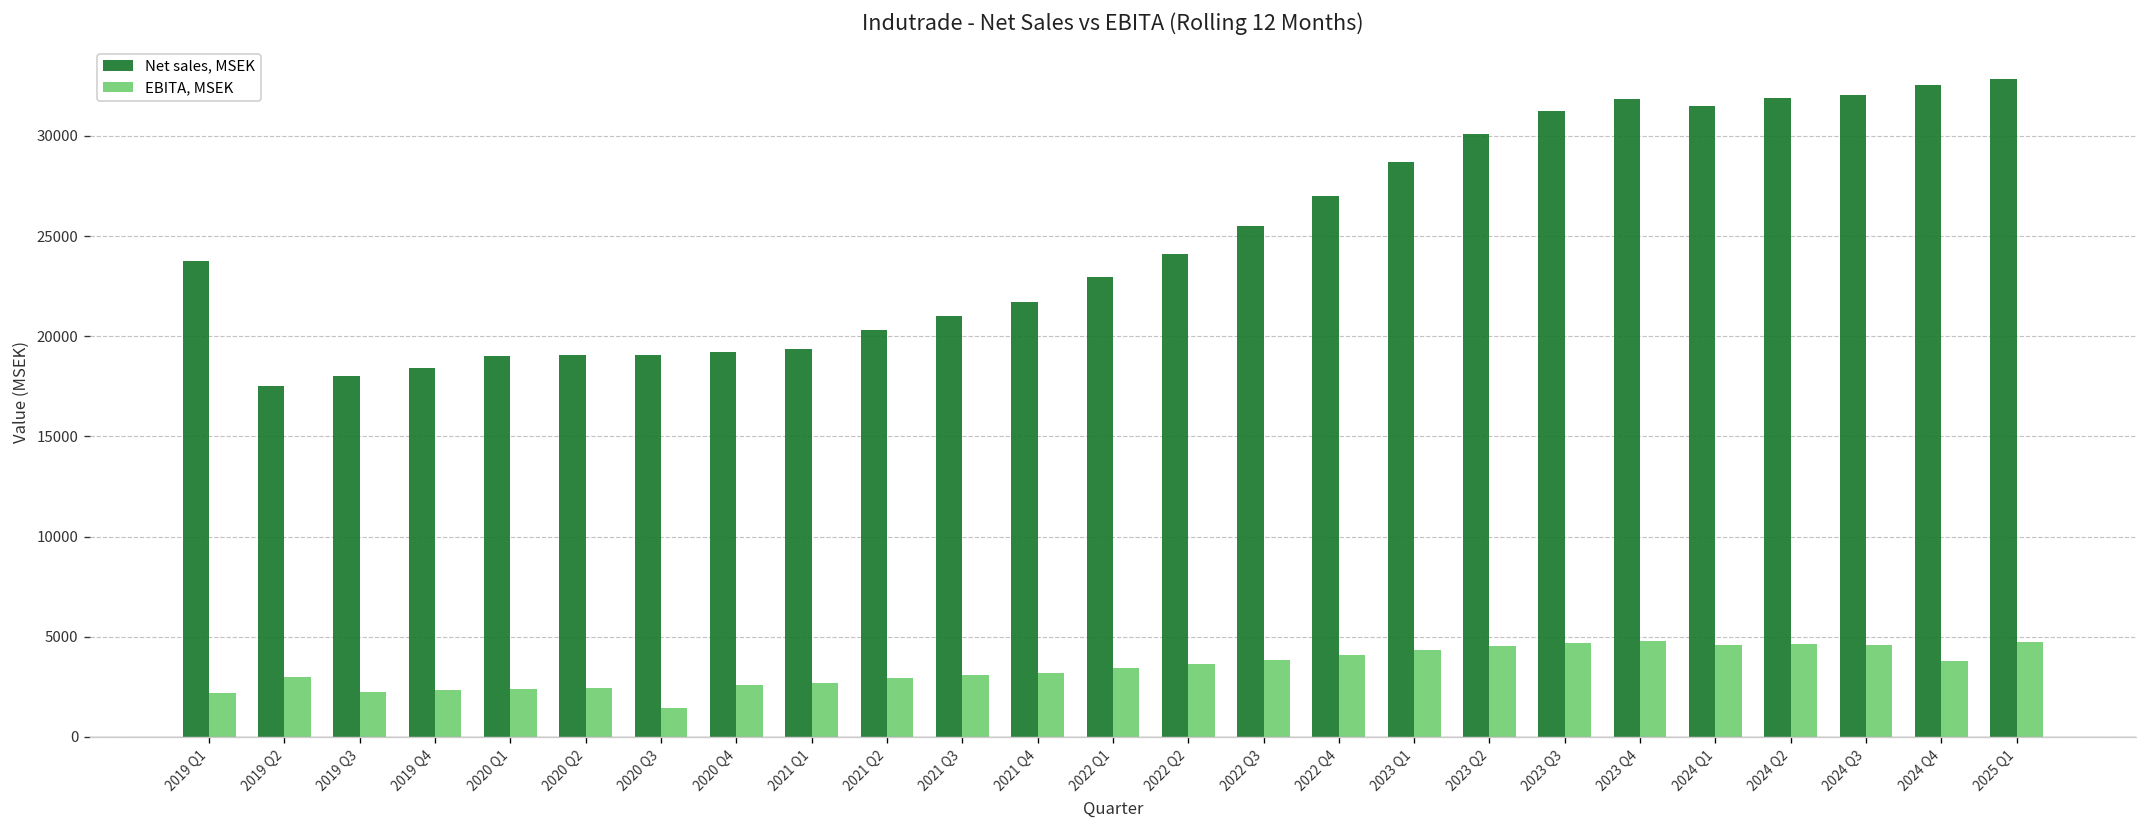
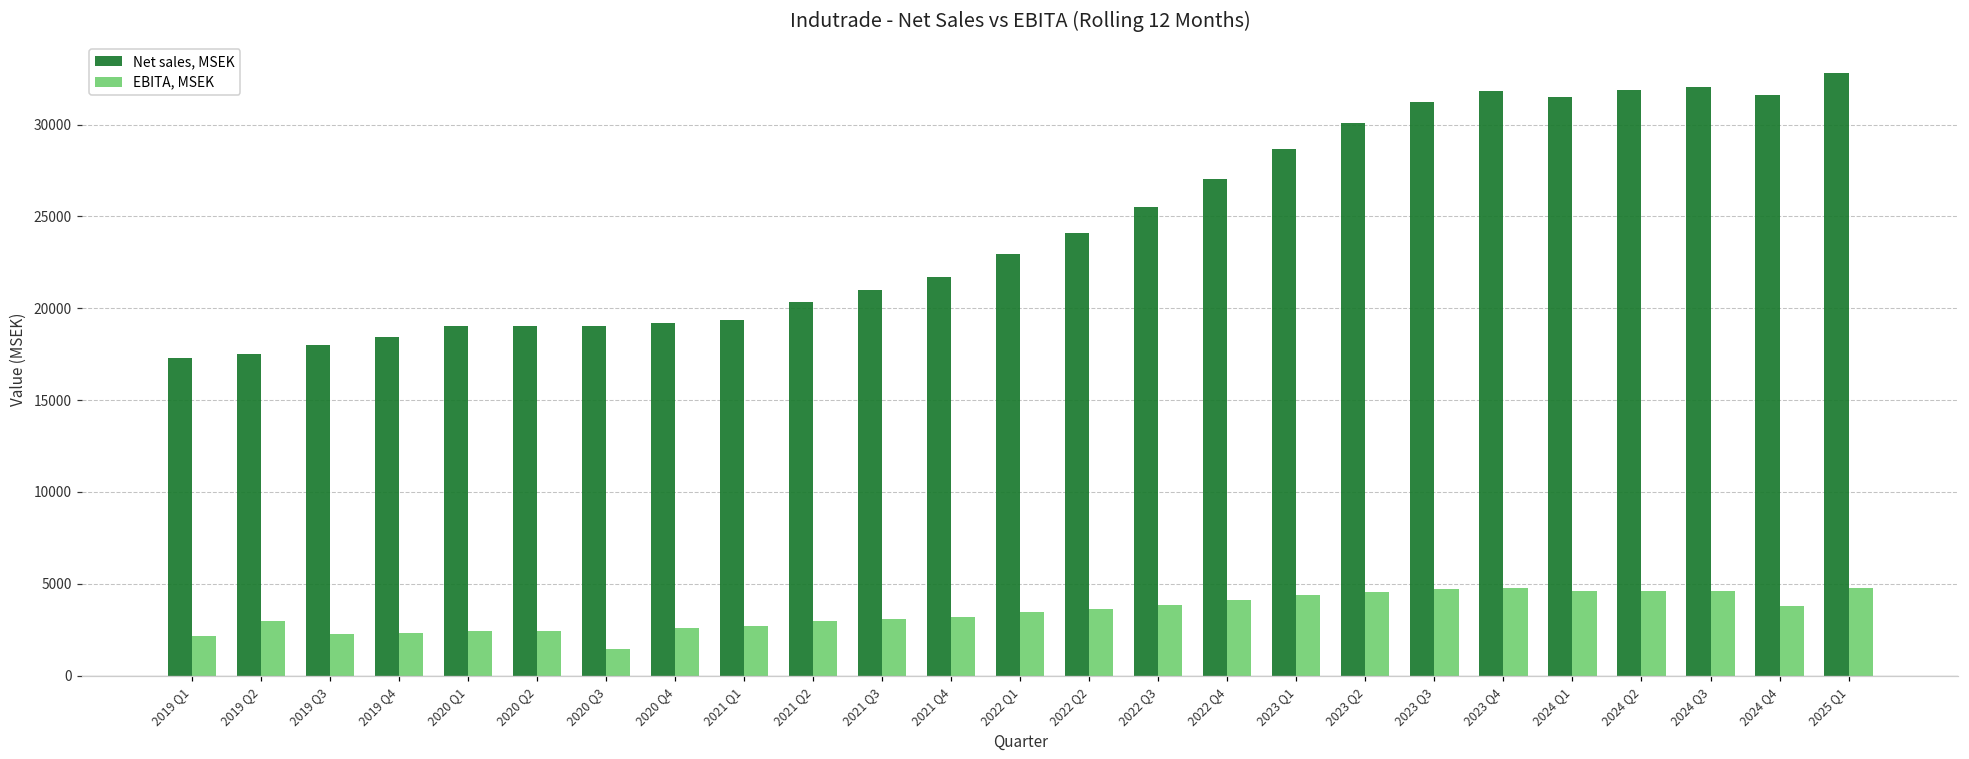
  {
    "Net sales, MSEK": {
-     "2019 Q1": 23800,
+     "2019 Q1": 17300,
      "2019 Q2": 17500,
      "2019 Q3": 18000,
      "2019 Q4": 18400,
      "2020 Q1": 19000,
      "2020 Q2": 19000,
      "2020 Q3": 19100,
      "2020 Q4": 19200,
      "2021 Q1": 19400,
      "2021 Q2": 20300,
      "2021 Q3": 21000,
      "2021 Q4": 21700,
      "2022 Q1": 23000,
      "2022 Q2": 24100,
      "2022 Q3": 25500,
      "2022 Q4": 27000,
      "2023 Q1": 28700,
      "2023 Q2": 30100,
      "2023 Q3": 31200,
      "2023 Q4": 31800,
      "2024 Q1": 31500,
      "2024 Q2": 31900,
      "2024 Q3": 32000,
-     "2024 Q4": 32500,
+     "2024 Q4": 31600,
      "2025 Q1": 32800
    },
    "EBITA, MSEK": {
      "2019 Q1": 2200,
      "2019 Q2": 3000,
      "2019 Q3": 2300,
      "2019 Q4": 2300,
      "2020 Q1": 2400,
      "2020 Q2": 2400,
      "2020 Q3": 1400,
      "2020 Q4": 2600,
      "2021 Q1": 2700,
      "2021 Q2": 3000,
      "2021 Q3": 3100,
      "2021 Q4": 3200,
      "2022 Q1": 3400,
      "2022 Q2": 3600,
      "2022 Q3": 3900,
      "2022 Q4": 4100,
      "2023 Q1": 4400,
      "2023 Q2": 4600,
      "2023 Q3": 4700,
      "2023 Q4": 4800,
      "2024 Q1": 4600,
      "2024 Q2": 4600,
      "2024 Q3": 4600,
      "2024 Q4": 3800,
      "2025 Q1": 4800
    }
  }
